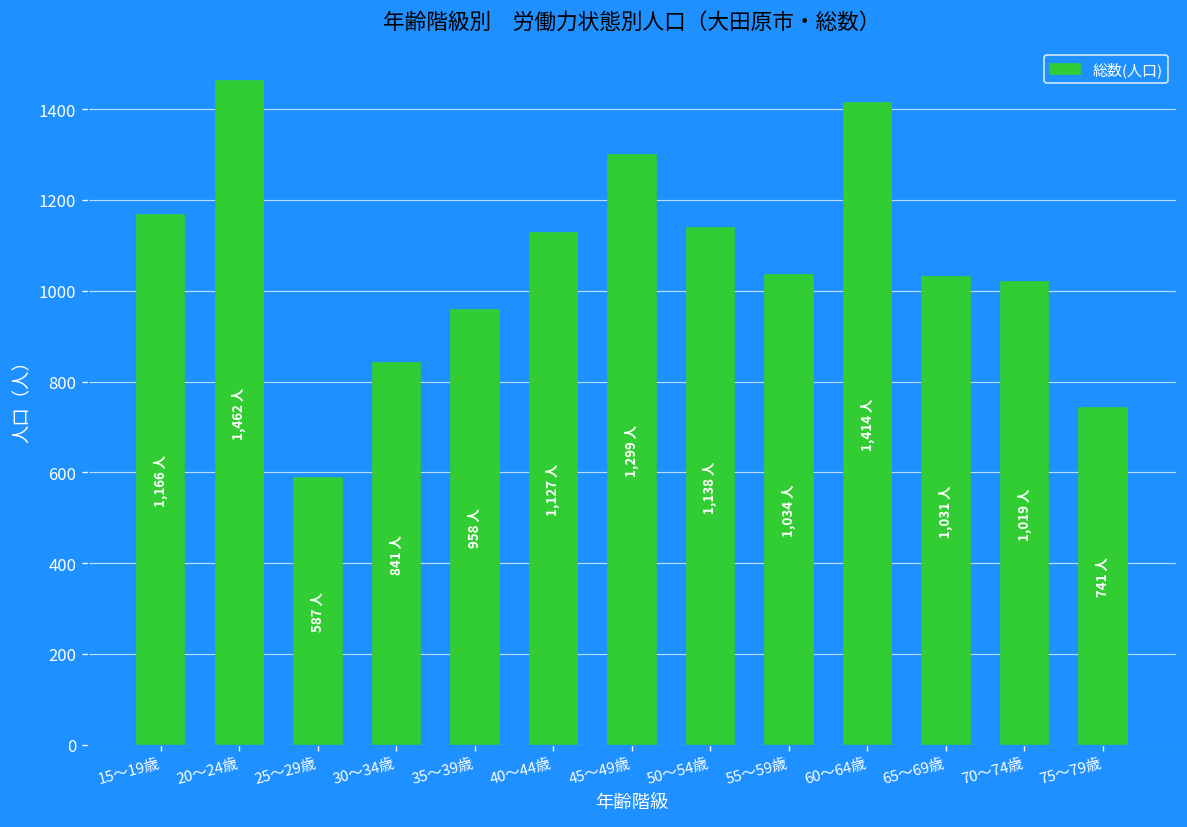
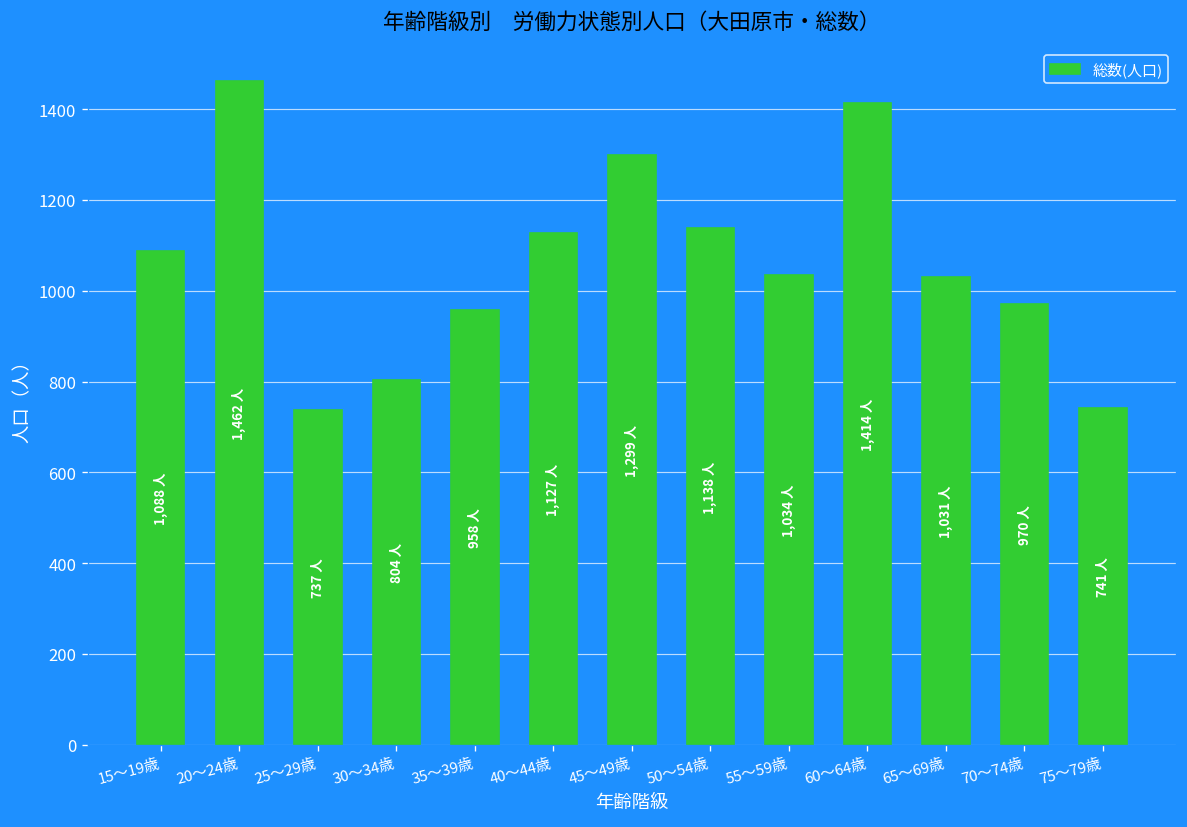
  {
-   "15～19歳": "1,166",
+   "15～19歳": "1,088",
    "20～24歳": "1,462",
-   "25～29歳": "587",
-   "30～34歳": "841",
+   "25～29歳": "737",
+   "30～34歳": "804",
    "35～39歳": "958",
    "40～44歳": "1,127",
    "45～49歳": "1,299",
    "50～54歳": "1,138",
    "55～59歳": "1,034",
    "60～64歳": "1,414",
    "65～69歳": "1,031",
-   "70～74歳": "1,019",
+   "70～74歳": "970",
    "75～79歳": "741"
  }
